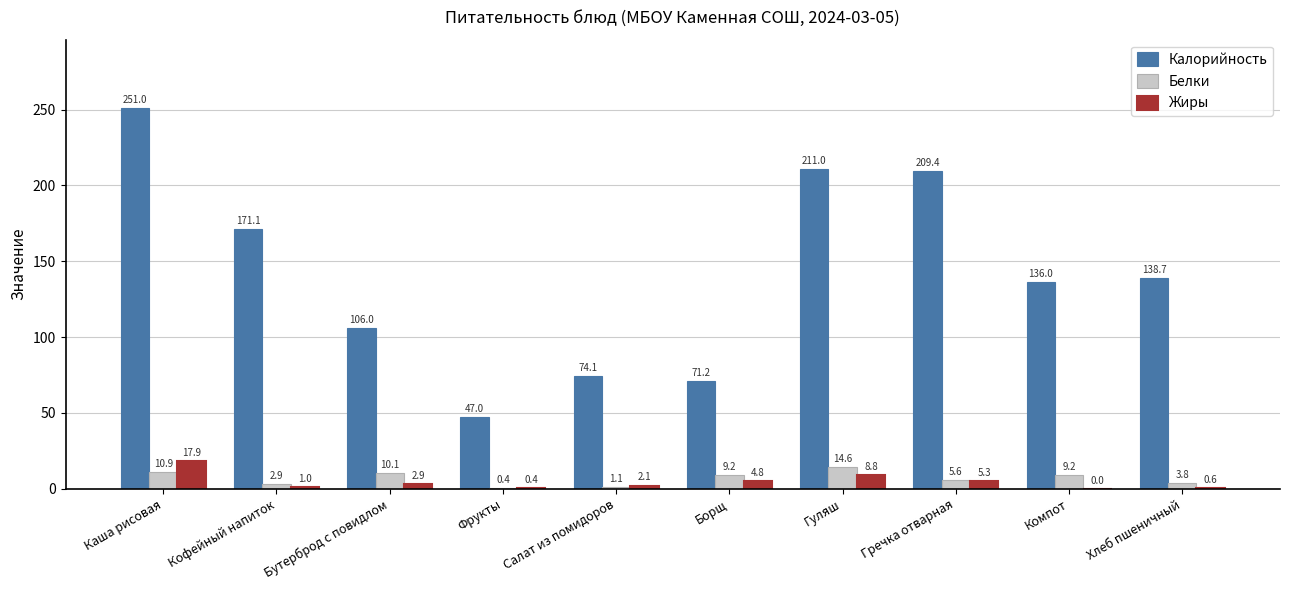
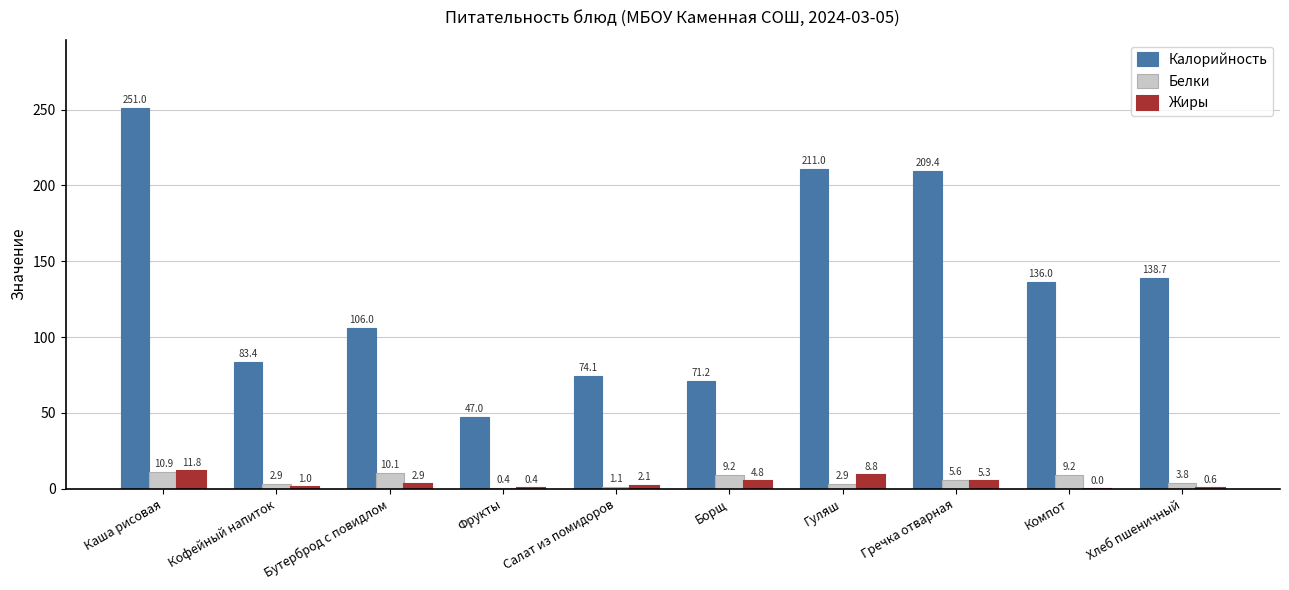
  {
    "Калорийность": {
      "Каша рисовая": 251.0,
-     "Кофейный напиток": 171.1,
+     "Кофейный напиток": 83.4,
      "Бутерброд с повидлом": 106.0,
      "Фрукты": 47.0,
      "Салат из помидоров": 74.1,
      "Борщ": 71.2,
      "Гуляш": 211.0,
      "Гречка отварная": 209.4,
      "Компот": 136.0,
      "Хлеб пшеничный": 138.7
    },
    "Белки": {
      "Каша рисовая": 10.9,
      "Кофейный напиток": 2.9,
      "Бутерброд с повидлом": 10.1,
      "Фрукты": 0.4,
      "Салат из помидоров": 1.1,
      "Борщ": 9.2,
-     "Гуляш": 14.6,
+     "Гуляш": 2.9,
      "Гречка отварная": 5.6,
      "Компот": 9.2,
      "Хлеб пшеничный": 3.8
    },
    "Жиры": {
-     "Каша рисовая": 17.9,
+     "Каша рисовая": 11.8,
      "Кофейный напиток": 1.0,
      "Бутерброд с повидлом": 2.9,
      "Фрукты": 0.4,
      "Салат из помидоров": 2.1,
      "Борщ": 4.8,
      "Гуляш": 8.8,
      "Гречка отварная": 5.3,
      "Компот": 0.0,
      "Хлеб пшеничный": 0.6
    }
  }
